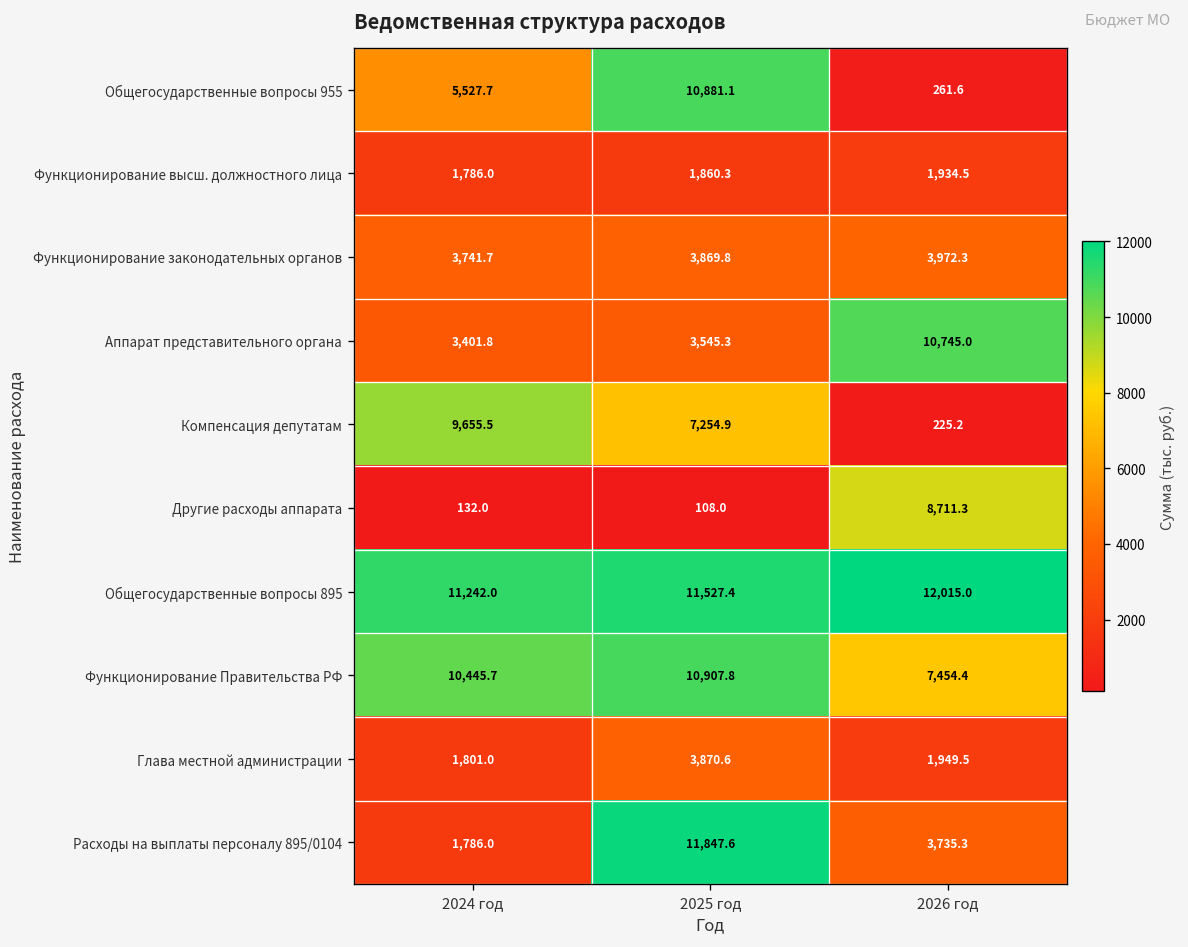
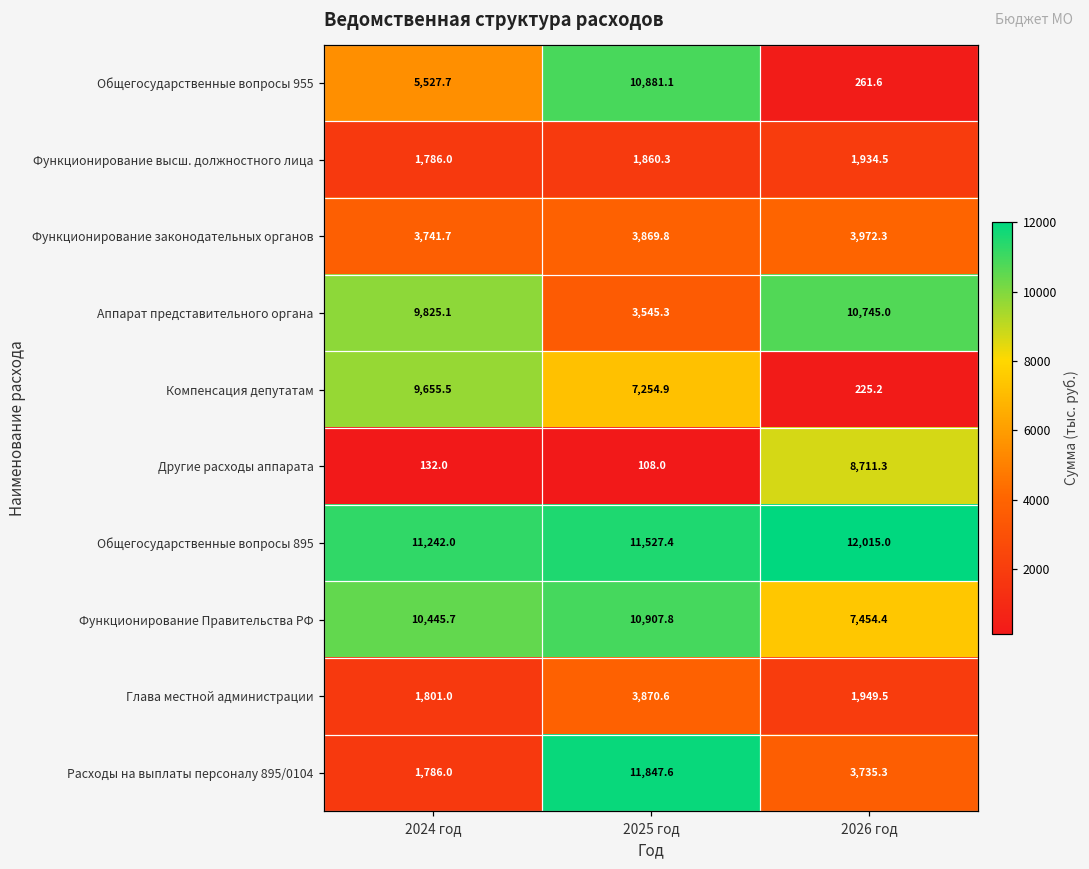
  {
    "Общегосударственные вопросы 955": {
      "2024 год": "5,527.7",
      "2025 год": "10,881.1",
      "2026 год": "261.6"
    },
    "Функционирование высш. должностного лица": {
      "2024 год": "1,786.0",
      "2025 год": "1,860.3",
      "2026 год": "1,934.5"
    },
    "Функционирование законодательных органов": {
      "2024 год": "3,741.7",
      "2025 год": "3,869.8",
      "2026 год": "3,972.3"
    },
    "Аппарат представительного органа": {
-     "2024 год": "3,401.8",
+     "2024 год": "9,825.1",
      "2025 год": "3,545.3",
      "2026 год": "10,745.0"
    },
    "Компенсация депутатам": {
      "2024 год": "9,655.5",
      "2025 год": "7,254.9",
      "2026 год": "225.2"
    },
    "Другие расходы аппарата": {
      "2024 год": "132.0",
      "2025 год": "108.0",
      "2026 год": "8,711.3"
    },
    "Общегосударственные вопросы 895": {
      "2024 год": "11,242.0",
      "2025 год": "11,527.4",
      "2026 год": "12,015.0"
    },
    "Функционирование Правительства РФ": {
      "2024 год": "10,445.7",
      "2025 год": "10,907.8",
      "2026 год": "7,454.4"
    },
    "Глава местной администрации": {
      "2024 год": "1,801.0",
      "2025 год": "3,870.6",
      "2026 год": "1,949.5"
    },
    "Расходы на выплаты персоналу 895/0104": {
      "2024 год": "1,786.0",
      "2025 год": "11,847.6",
      "2026 год": "3,735.3"
    }
  }
